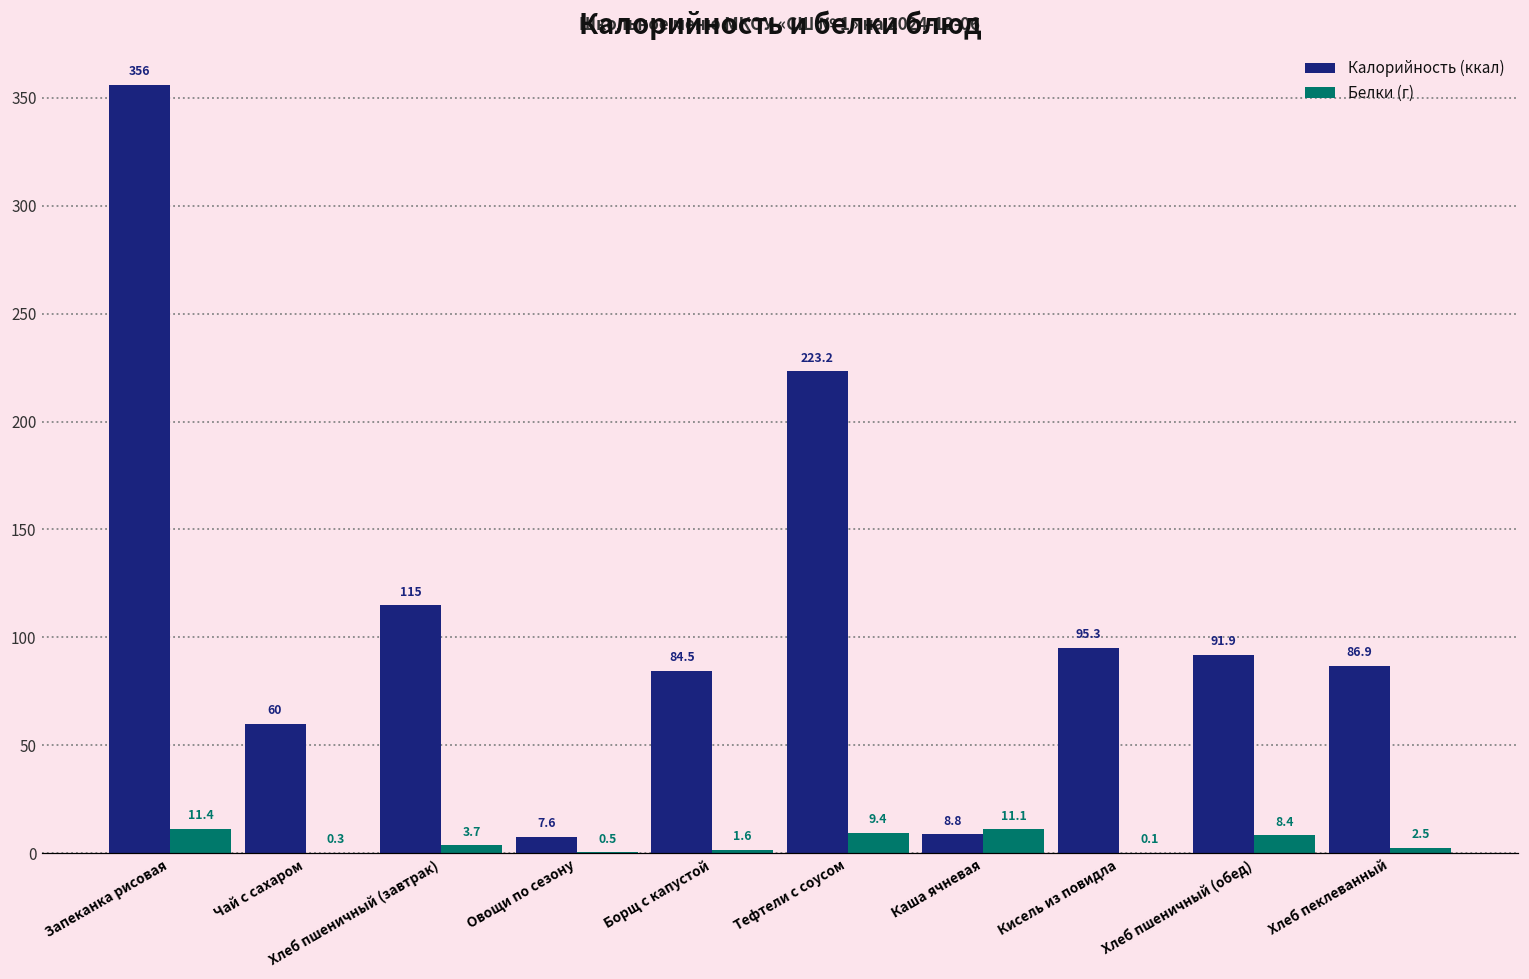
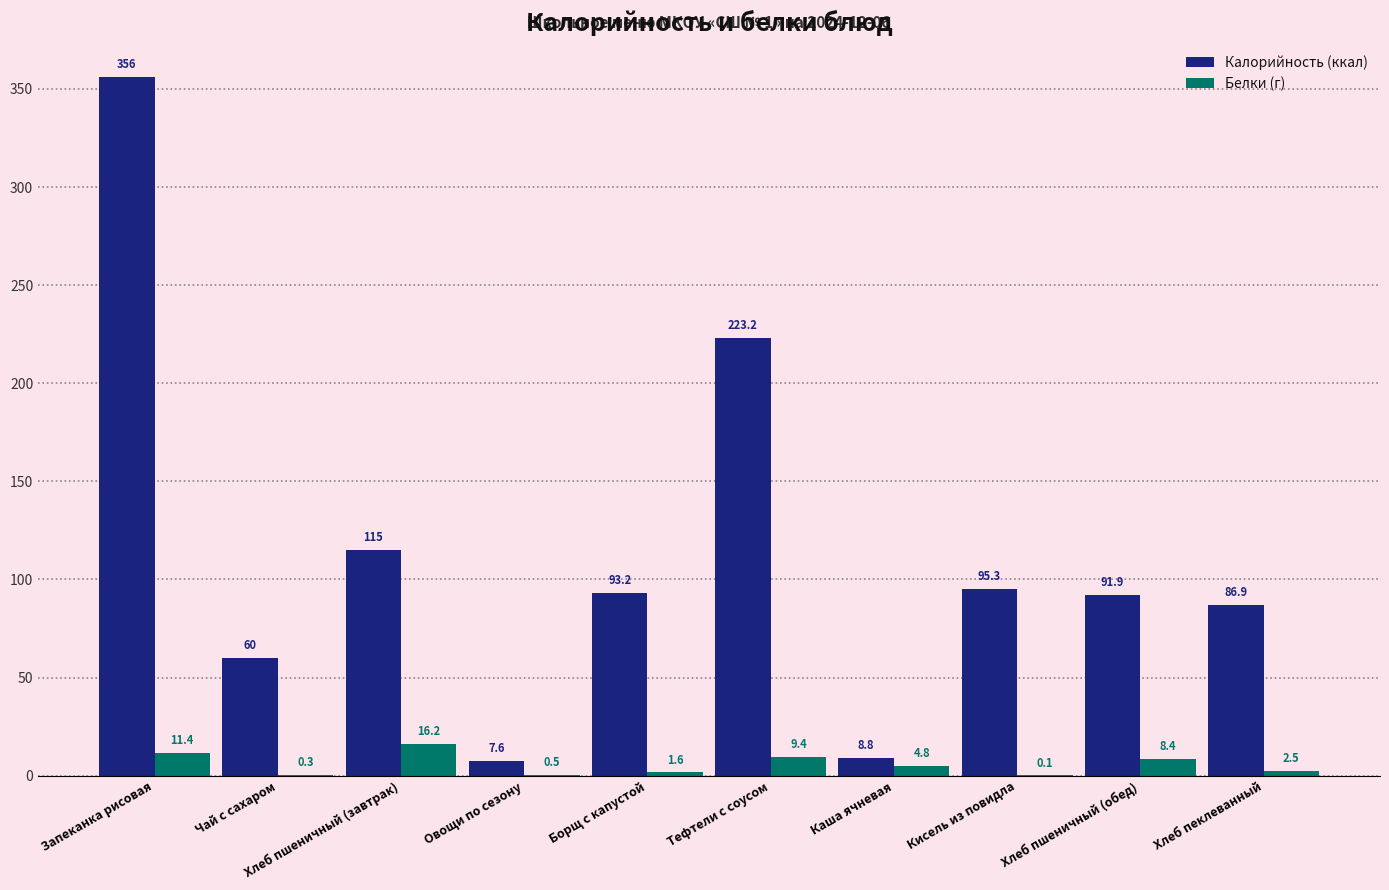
  {
    "Калорийность (ккал)": {
      "Запеканка рисовая": 356,
      "Чай с сахаром": 60,
      "Хлеб пшеничный (завтрак)": 115,
      "Овощи по сезону": 7.6,
-     "Борщ с капустой": 84.5,
+     "Борщ с капустой": 93.2,
      "Тефтели с соусом": 223.2,
      "Каша ячневая": 8.8,
      "Кисель из повидла": 95.3,
      "Хлеб пшеничный (обед)": 91.9,
      "Хлеб пеклеванный": 86.9
    },
    "Белки (г)": {
      "Запеканка рисовая": 11.4,
      "Чай с сахаром": 0.3,
-     "Хлеб пшеничный (завтрак)": 3.7,
+     "Хлеб пшеничный (завтрак)": 16.2,
      "Овощи по сезону": 0.5,
      "Борщ с капустой": 1.6,
      "Тефтели с соусом": 9.4,
-     "Каша ячневая": 11.1,
+     "Каша ячневая": 4.8,
      "Кисель из повидла": 0.1,
      "Хлеб пшеничный (обед)": 8.4,
      "Хлеб пеклеванный": 2.5
    }
  }
